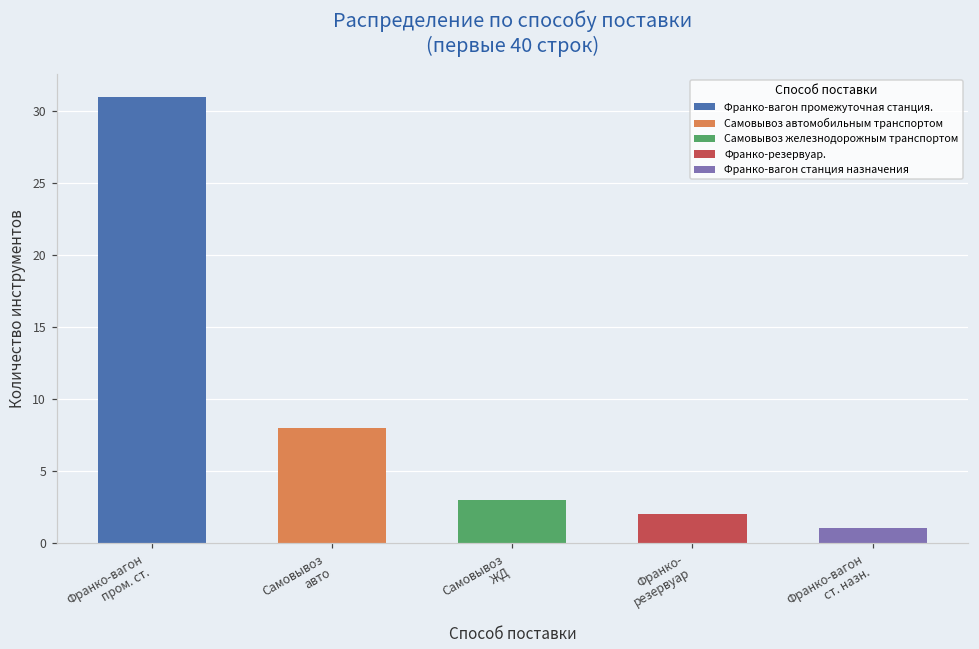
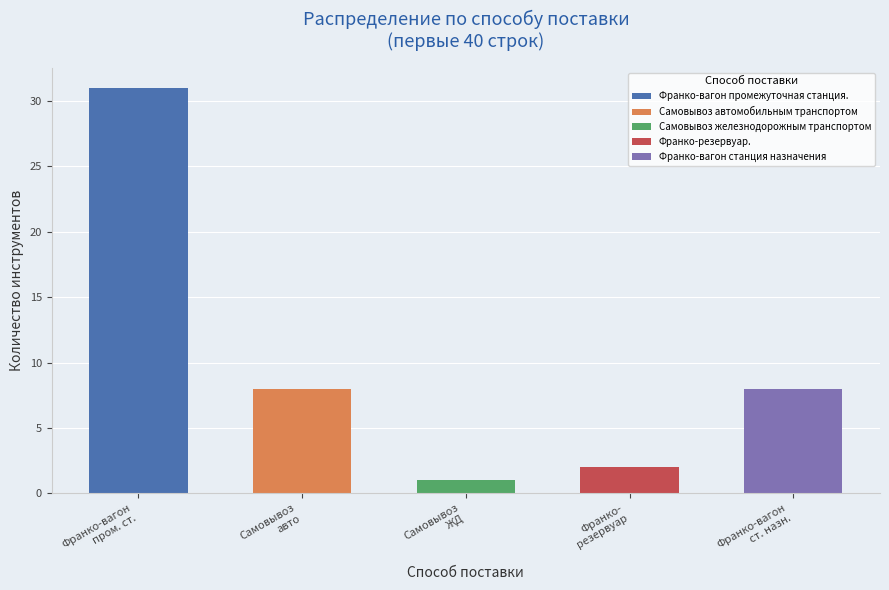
  {
    "Франко-вагон пром. ст.": 31,
    "Самовывоз авто": 8,
-   "Самовывоз ЖД": 3,
+   "Самовывоз ЖД": 1,
    "Франко- резервуар": 2,
-   "Франко-вагон ст. назн.": 1
+   "Франко-вагон ст. назн.": 8
  }
